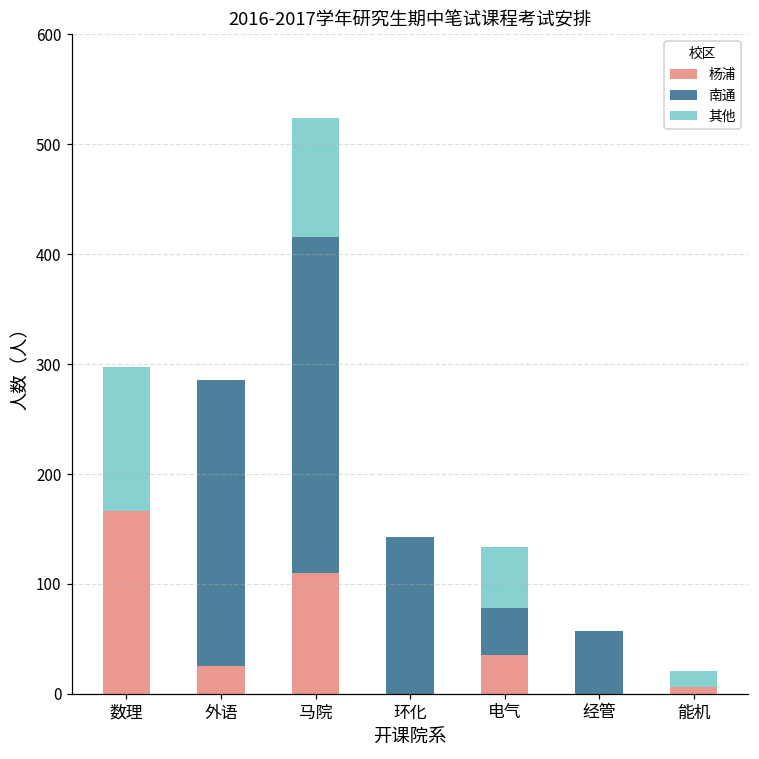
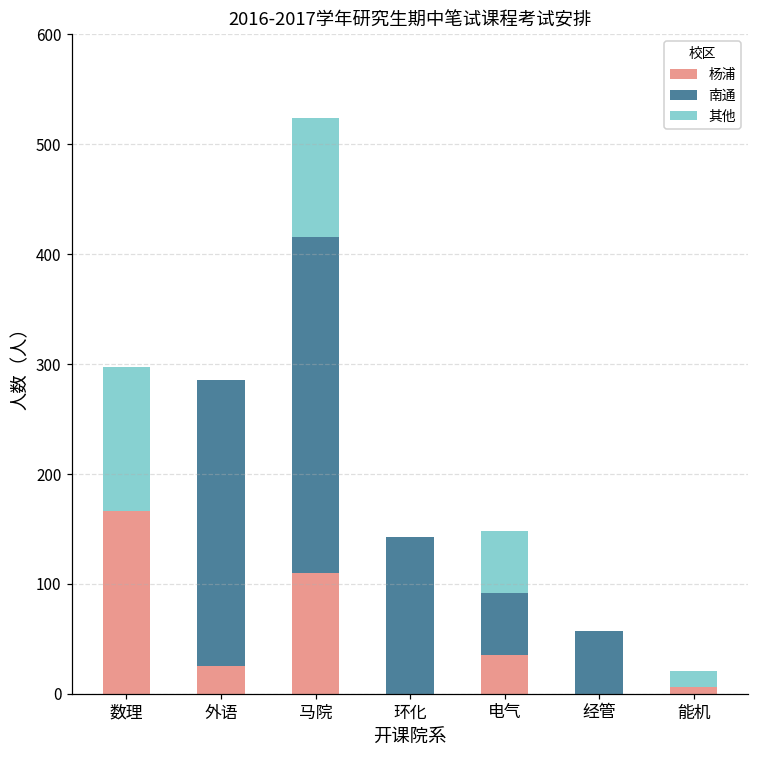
  {
    "杨浦": {
      "数理": 170,
      "外语": 30,
      "马院": 110,
      "环化": 0,
      "电气": 40,
      "经管": 0,
      "能机": 10
    },
    "南通": {
      "数理": 0,
      "外语": 260,
      "马院": 310,
      "环化": 140,
-     "电气": 40,
+     "电气": 60,
      "经管": 60,
      "能机": 0
    },
    "其他": {
      "数理": 130,
      "外语": 0,
      "马院": 110,
      "环化": 0,
      "电气": 60,
      "经管": 0,
      "能机": 20
    }
  }
